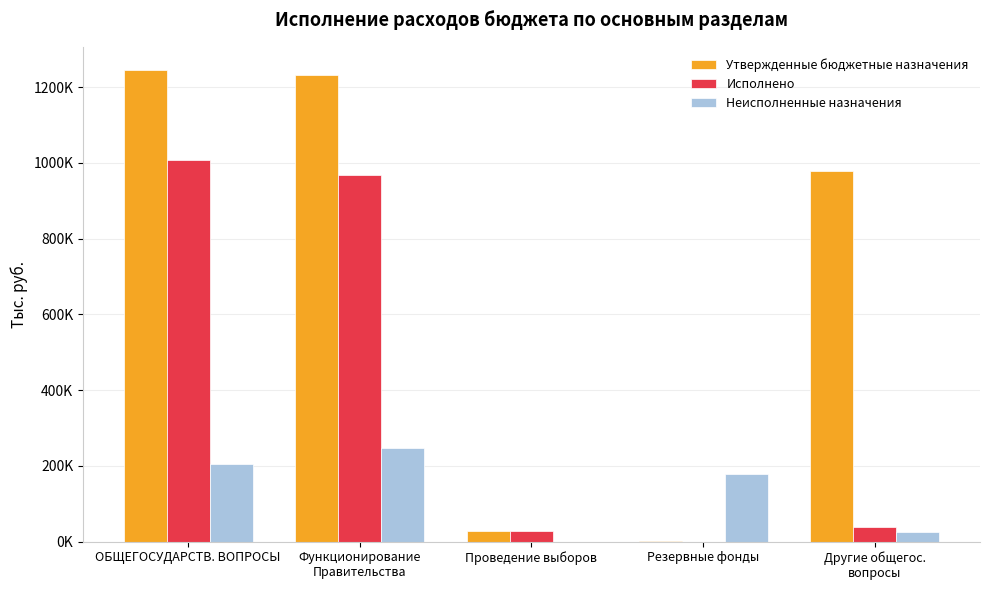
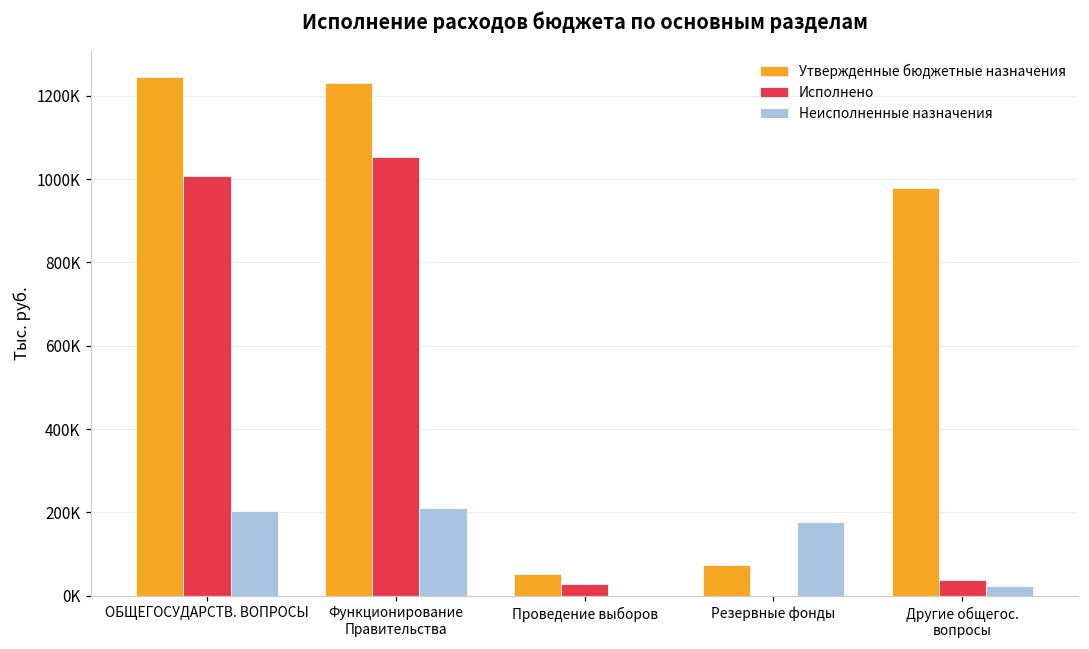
  {
    "Утвержденные бюджетные назначения": {
      "ОБЩЕГОСУДАРСТВ. ВОПРОСЫ": 1240000,
      "Функционирование Правительства": 1230000,
-     "Проведение выборов": 30000,
-     "Резервные фонды": 0,
+     "Проведение выборов": 50000,
+     "Резервные фонды": 70000,
      "Другие общегос. вопросы": 980000
    },
    "Исполнено": {
      "ОБЩЕГОСУДАРСТВ. ВОПРОСЫ": 1010000,
-     "Функционирование Правительства": 970000,
+     "Функционирование Правительства": 1050000,
      "Проведение выборов": 30000,
      "Резервные фонды": 0,
      "Другие общегос. вопросы": 40000
    },
    "Неисполненные назначения": {
      "ОБЩЕГОСУДАРСТВ. ВОПРОСЫ": 200000,
-     "Функционирование Правительства": 250000,
+     "Функционирование Правительства": 210000,
      "Проведение выборов": 0,
      "Резервные фонды": 180000,
      "Другие общегос. вопросы": 20000
    }
  }
